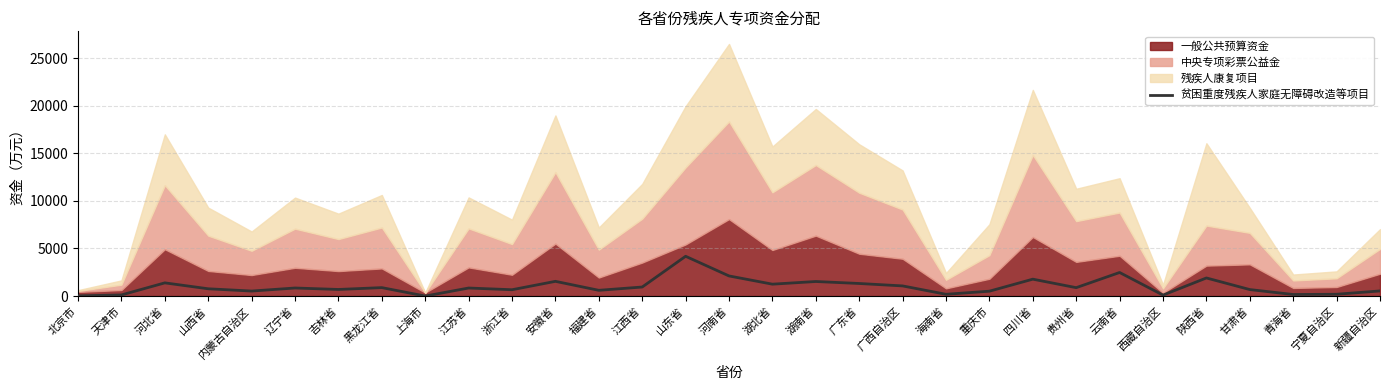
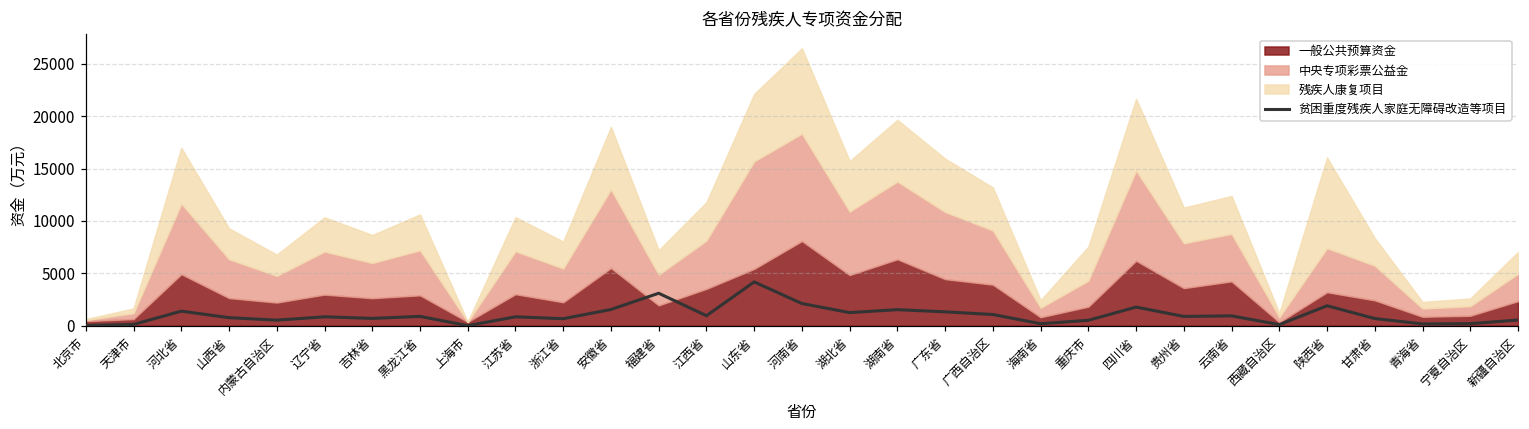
  {
    "贫困重度残疾人家庭无障碍改造等项目": {
      "北京市": 0,
      "天津市": 0,
      "河北省": 1000,
      "山西省": 1000,
      "内蒙古自治区": 1000,
      "辽宁省": 1000,
      "吉林省": 1000,
      "黑龙江省": 1000,
      "上海市": 0,
      "江苏省": 1000,
      "浙江省": 1000,
      "安徽省": 2000,
-     "福建省": 1000,
+     "福建省": 3000,
      "江西省": 1000,
      "山东省": 4000,
      "河南省": 2000,
      "湖北省": 1000,
      "湖南省": 2000,
      "广东省": 1000,
      "广西自治区": 1000,
      "海南省": 0,
      "重庆市": 1000,
      "四川省": 2000,
      "贵州省": 1000,
-     "云南省": 2000,
+     "云南省": 1000,
      "陕西省": 2000,
      "甘肃省": 1000,
      "青海省": 0,
      "宁夏自治区": 0,
      "新疆自治区": 1000
    },
    "一般公共预算资金": {
      "天津市": 1000,
      "河北省": 5000,
      "山西省": 3000,
      "内蒙古自治区": 2000,
      "辽宁省": 3000,
      "吉林省": 3000,
      "黑龙江省": 3000,
      "江苏省": 3000,
      "浙江省": 2000,
      "安徽省": 6000,
      "福建省": 2000,
      "江西省": 4000,
      "山东省": 5000,
      "河南省": 8000,
      "湖北省": 5000,
      "湖南省": 6000,
      "广东省": 4000,
      "广西自治区": 4000,
      "海南省": 1000,
      "重庆市": 2000,
      "四川省": 6000,
      "贵州省": 4000,
      "云南省": 4000,
      "陕西省": 3000,
-     "甘肃省": 3000,
+     "甘肃省": 2000,
      "青海省": 1000,
      "宁夏自治区": 1000,
      "新疆自治区": 2000
    },
    "中央专项彩票公益金": {
      "天津市": 1000,
      "河北省": 7000,
      "山西省": 4000,
      "内蒙古自治区": 3000,
      "辽宁省": 4000,
      "吉林省": 3000,
      "黑龙江省": 4000,
      "江苏省": 4000,
      "浙江省": 3000,
      "安徽省": 8000,
      "福建省": 3000,
      "江西省": 5000,
-     "山东省": 8000,
+     "山东省": 10000,
      "河南省": 10000,
      "湖北省": 6000,
      "湖南省": 7000,
      "广东省": 6000,
      "广西自治区": 5000,
      "海南省": 1000,
      "重庆市": 2000,
      "四川省": 9000,
      "贵州省": 4000,
      "云南省": 5000,
      "西藏自治区": 0,
      "陕西省": 4000,
      "甘肃省": 3000,
      "青海省": 1000,
      "宁夏自治区": 1000,
      "新疆自治区": 3000
    },
    "残疾人康复项目": {
      "天津市": 0,
      "河北省": 5000,
      "山西省": 3000,
      "内蒙古自治区": 2000,
      "辽宁省": 3000,
      "吉林省": 3000,
      "黑龙江省": 3000,
      "江苏省": 3000,
      "浙江省": 3000,
      "安徽省": 6000,
      "福建省": 2000,
      "江西省": 4000,
      "山东省": 6000,
      "河南省": 8000,
      "湖北省": 5000,
      "湖南省": 6000,
      "广东省": 5000,
      "广西自治区": 4000,
      "海南省": 1000,
      "重庆市": 3000,
      "四川省": 7000,
      "贵州省": 3000,
      "云南省": 4000,
      "西藏自治区": 0,
      "陕西省": 9000,
      "甘肃省": 3000,
      "青海省": 1000,
      "宁夏自治区": 1000,
      "新疆自治区": 2000
    }
  }
